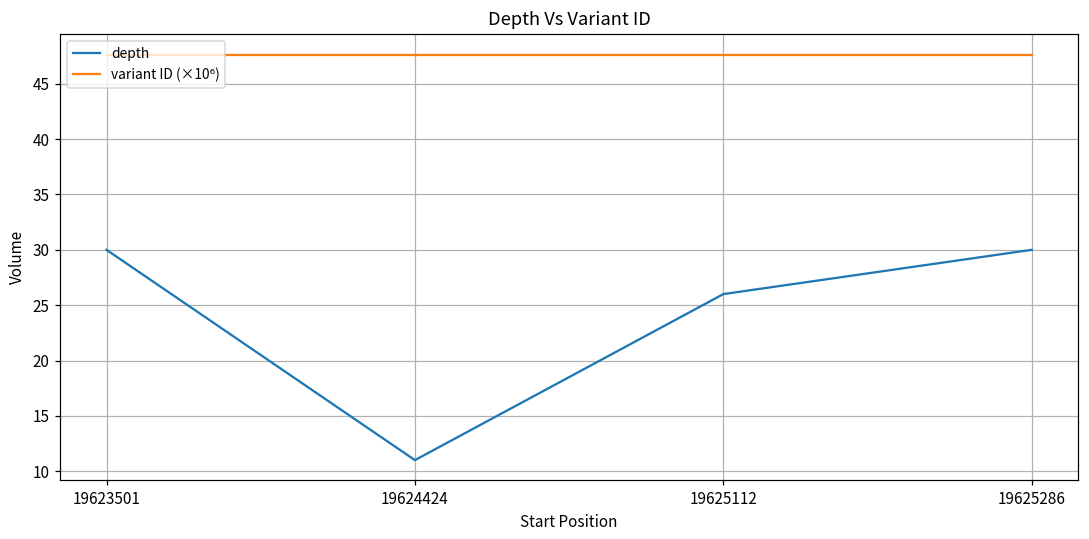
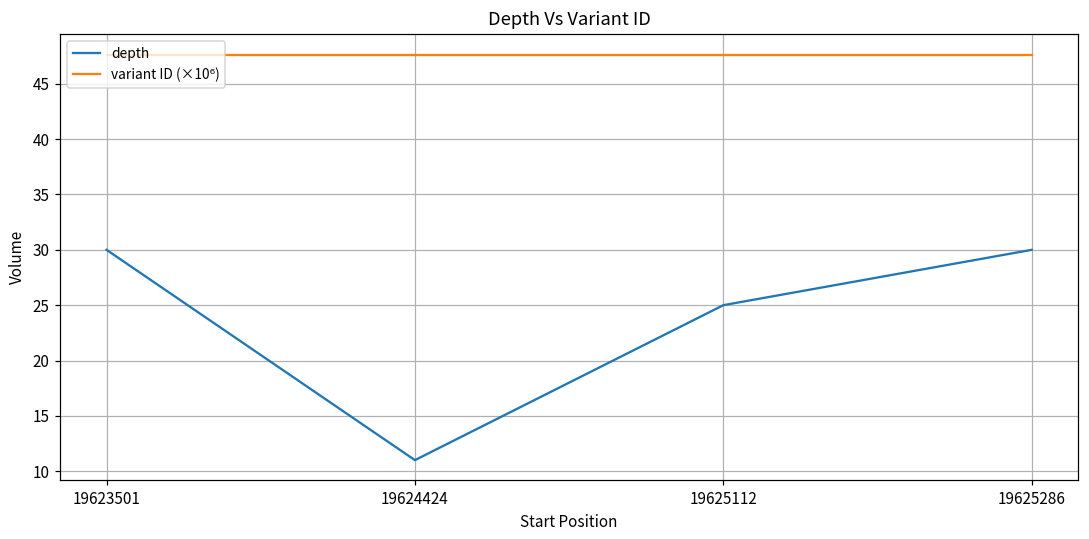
  {
    "depth": {
      "19623501": 30,
      "19624424": 11,
-     "19625112": 26,
+     "19625112": 25,
      "19625286": 30
    },
    "variant ID (×10⁶)": {
      "19624424": 47.6,
      "19625112": 47.6,
      "19625286": 47.6
    }
  }
